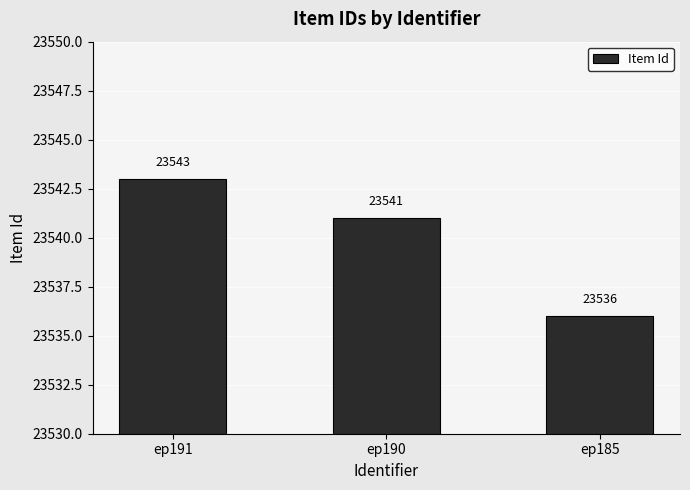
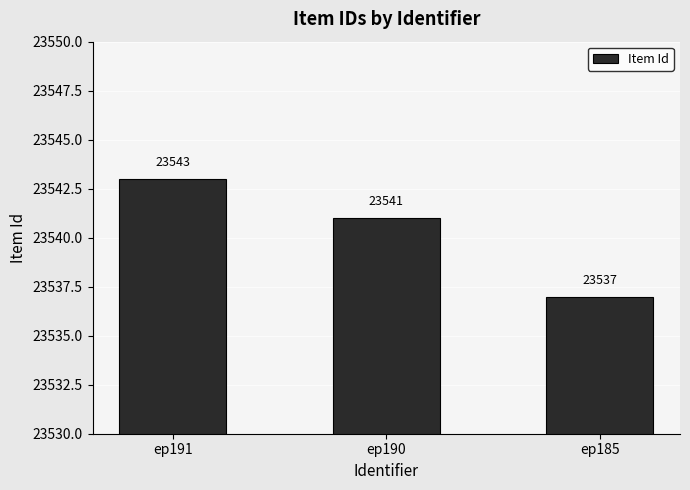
  {
    "ep191": 23543,
    "ep190": 23541,
-   "ep185": 23536
+   "ep185": 23537
  }
